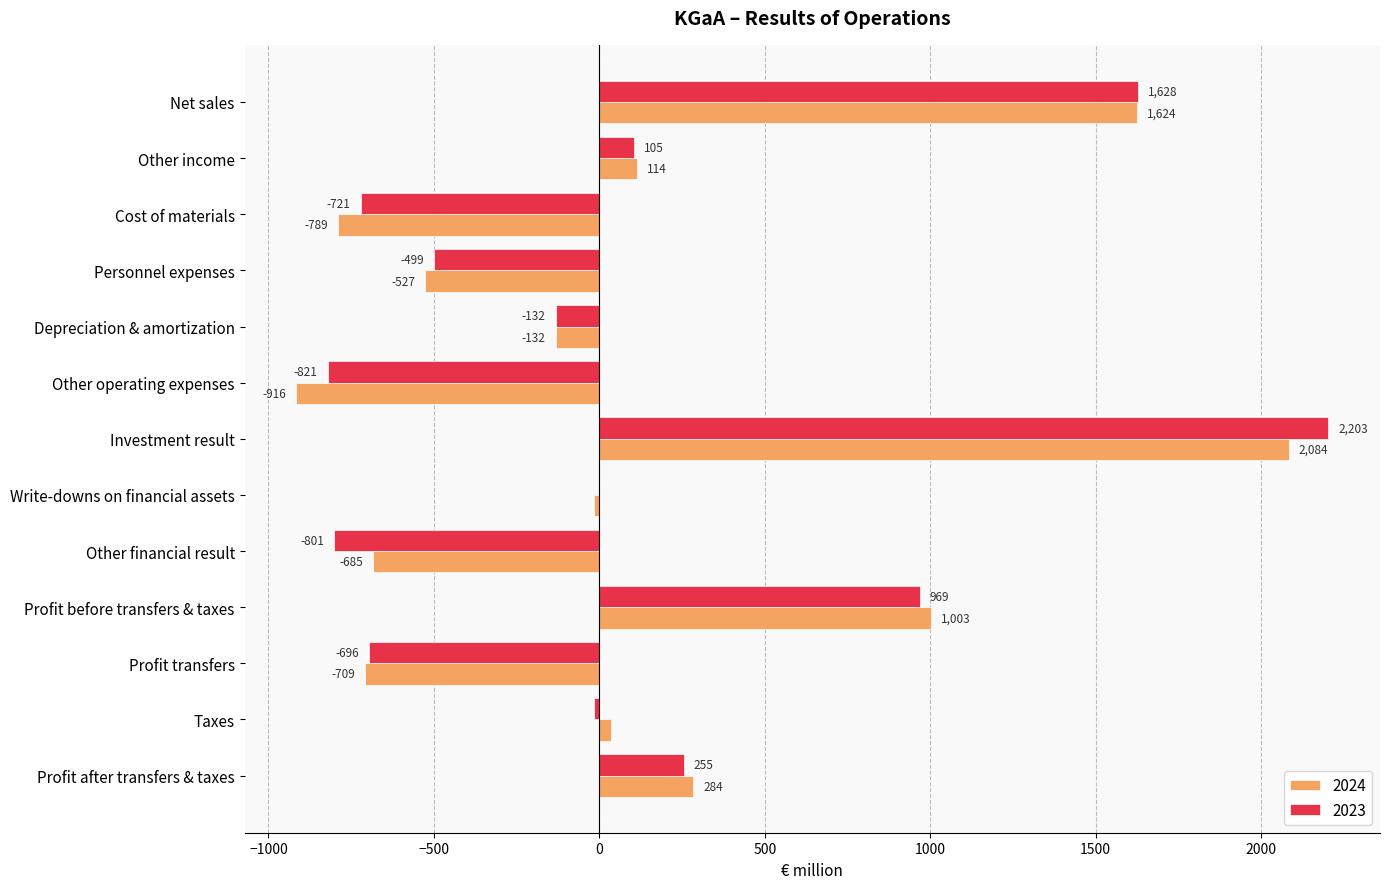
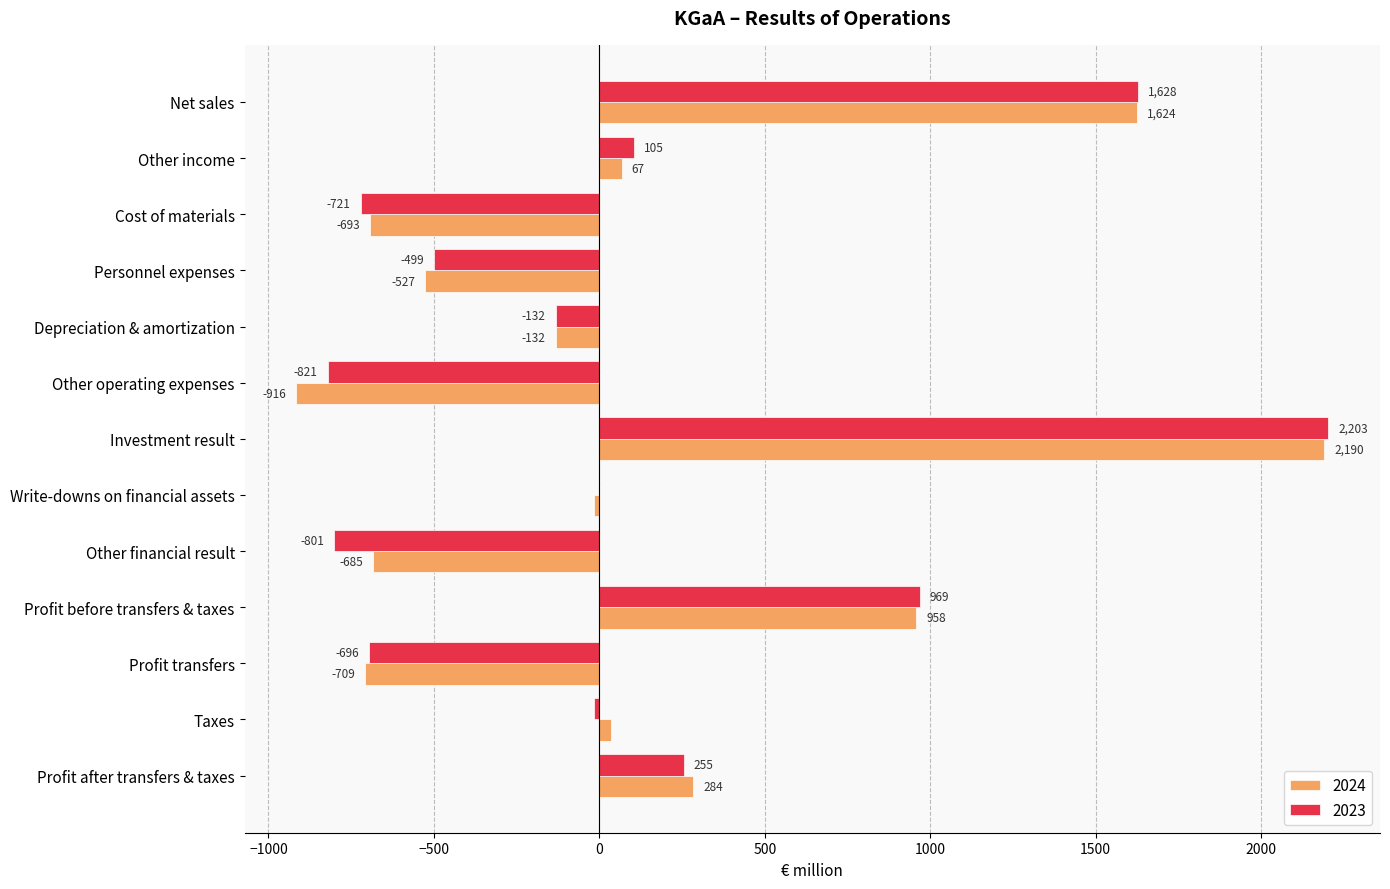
  {
    "2024": {
      "Net sales": "1,624",
-     "Other income": "114",
-     "Cost of materials": "-789",
+     "Other income": "67",
+     "Cost of materials": "-693",
      "Personnel expenses": "-527",
      "Depreciation & amortization": "-132",
      "Other operating expenses": "-916",
-     "Investment result": "2,084",
+     "Investment result": "2,190",
      "Other financial result": "-685",
-     "Profit before transfers & taxes": "1,003",
+     "Profit before transfers & taxes": "958",
      "Profit transfers": "-709",
      "Profit after transfers & taxes": "284"
    },
    "2023": {
      "Net sales": "1,628",
      "Other income": "105",
      "Cost of materials": "-721",
      "Personnel expenses": "-499",
      "Depreciation & amortization": "-132",
      "Other operating expenses": "-821",
      "Investment result": "2,203",
      "Other financial result": "-801",
      "Profit before transfers & taxes": "969",
      "Profit transfers": "-696",
      "Profit after transfers & taxes": "255"
    }
  }
